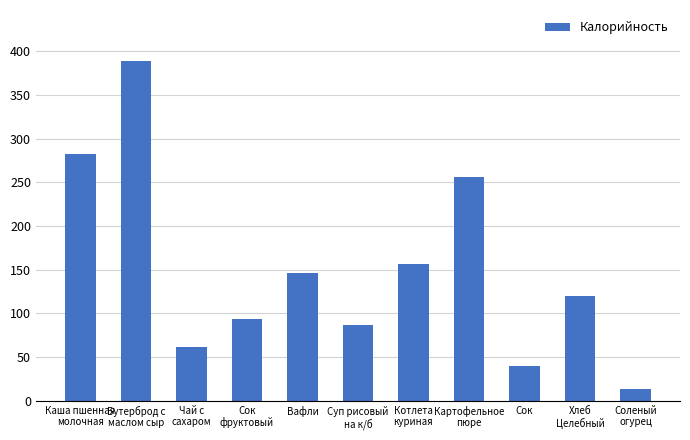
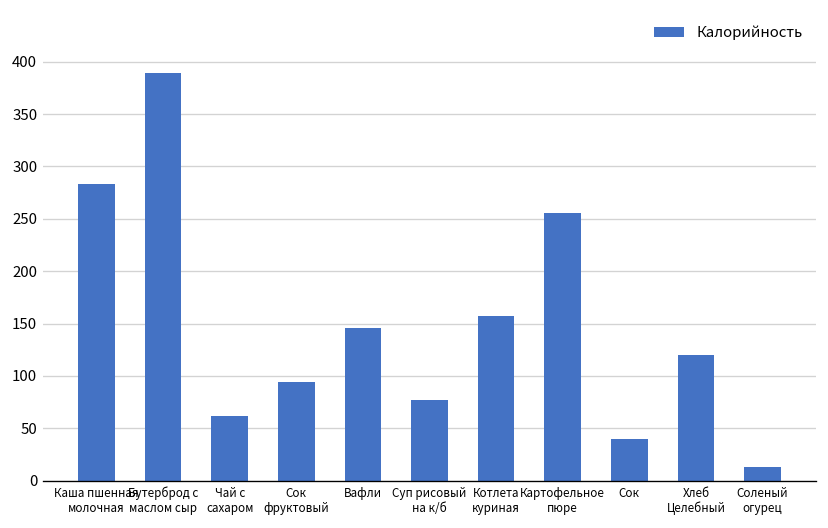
  {
    "Каша пшенная молочная": 280,
    "Бутерброд с маслом сыр": 390,
    "Чай с сахаром": 60,
    "Сок фруктовый": 90,
    "Вафли": 150,
-   "Суп рисовый на к/б": 90,
+   "Суп рисовый на к/б": 80,
    "Котлета куриная": 160,
    "Картофельное пюре": 260,
    "Сок": 40,
    "Хлеб Целебный": 120,
    "Соленый огурец": 10
  }
